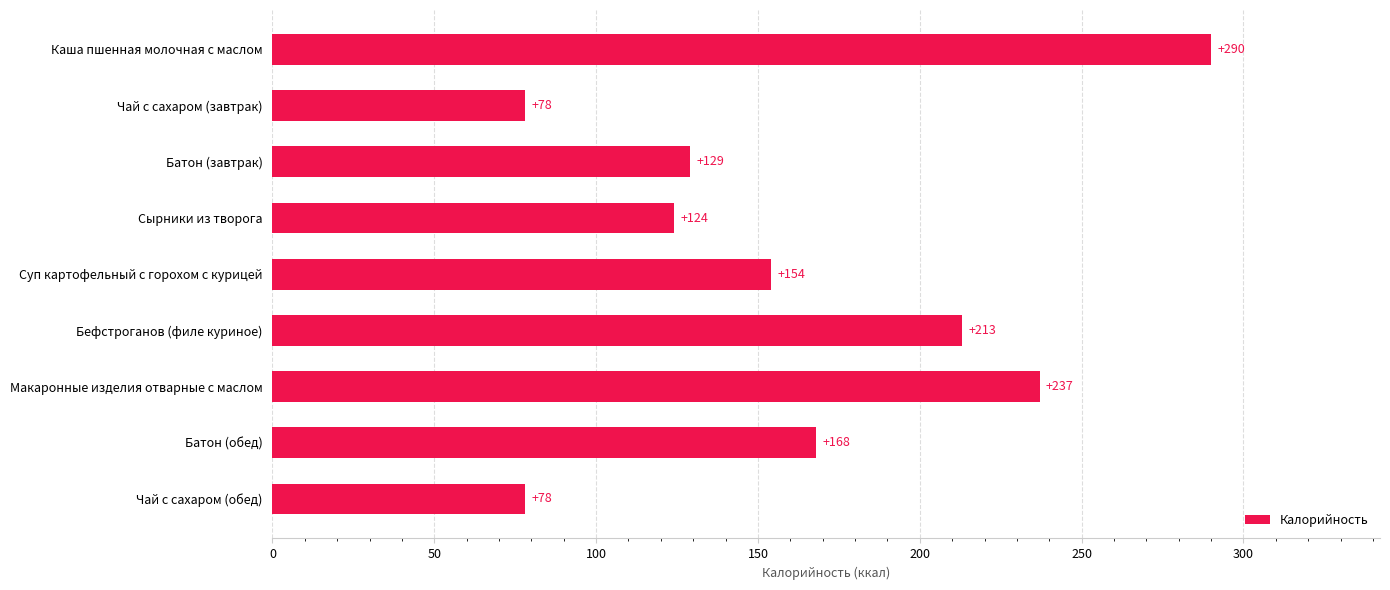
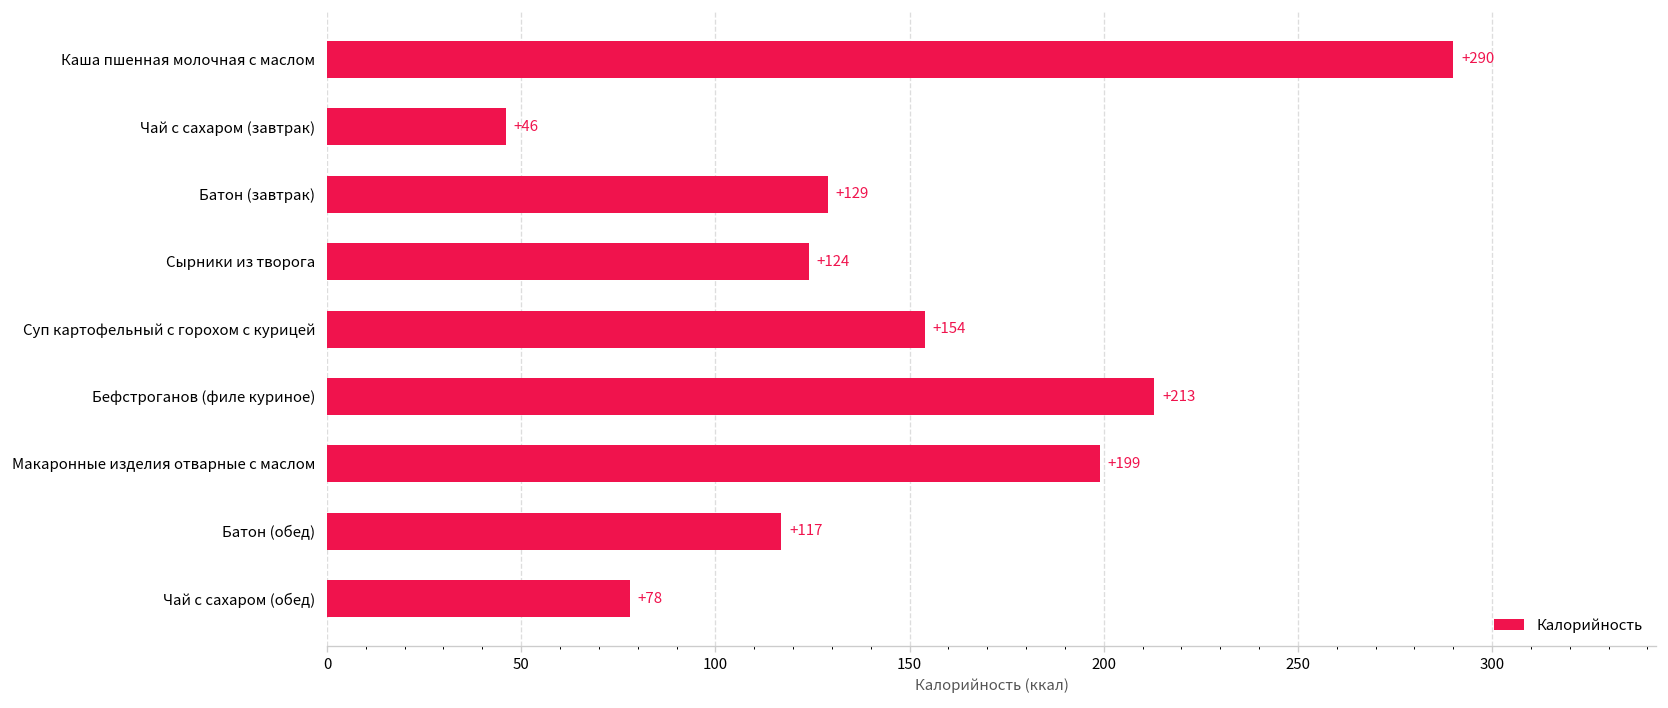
  {
    "Каша пшенная молочная с маслом": "+290",
-   "Чай с сахаром (завтрак)": "+78",
+   "Чай с сахаром (завтрак)": "+46",
    "Батон (завтрак)": "+129",
    "Сырники из творога": "+124",
    "Суп картофельный с горохом с курицей": "+154",
    "Бефстроганов (филе куриное)": "+213",
-   "Макаронные изделия отварные с маслом": "+237",
-   "Батон (обед)": "+168",
+   "Макаронные изделия отварные с маслом": "+199",
+   "Батон (обед)": "+117",
    "Чай с сахаром (обед)": "+78"
  }
